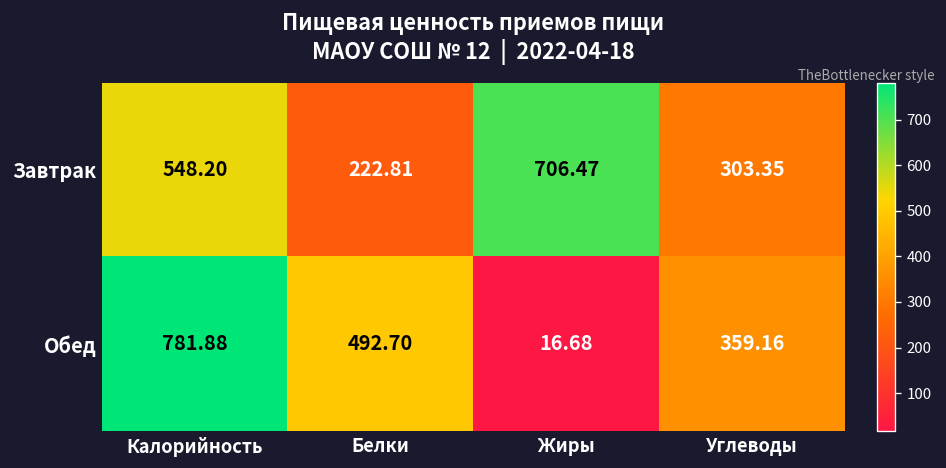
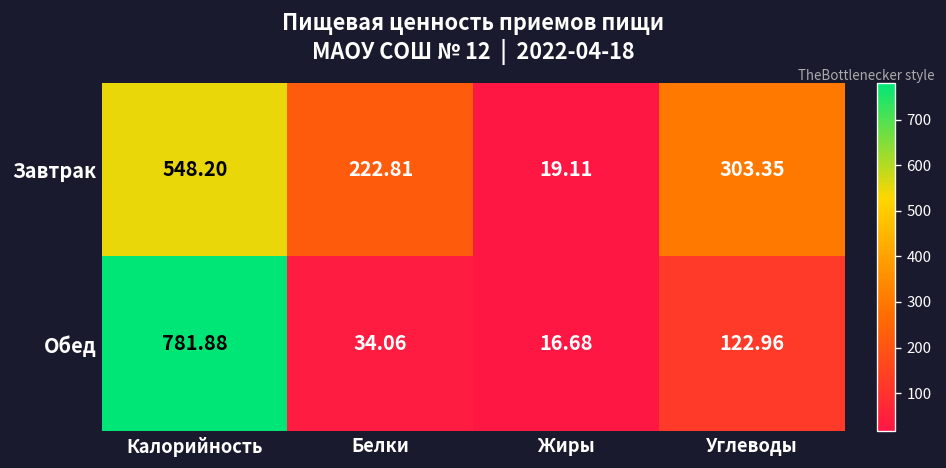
  {
    "Завтрак": {
      "Калорийность": 548.20,
      "Белки": 222.81,
-     "Жиры": 706.47,
+     "Жиры": 19.11,
      "Углеводы": 303.35
    },
    "Обед": {
      "Калорийность": 781.88,
-     "Белки": 492.70,
+     "Белки": 34.06,
      "Жиры": 16.68,
-     "Углеводы": 359.16
+     "Углеводы": 122.96
    }
  }
